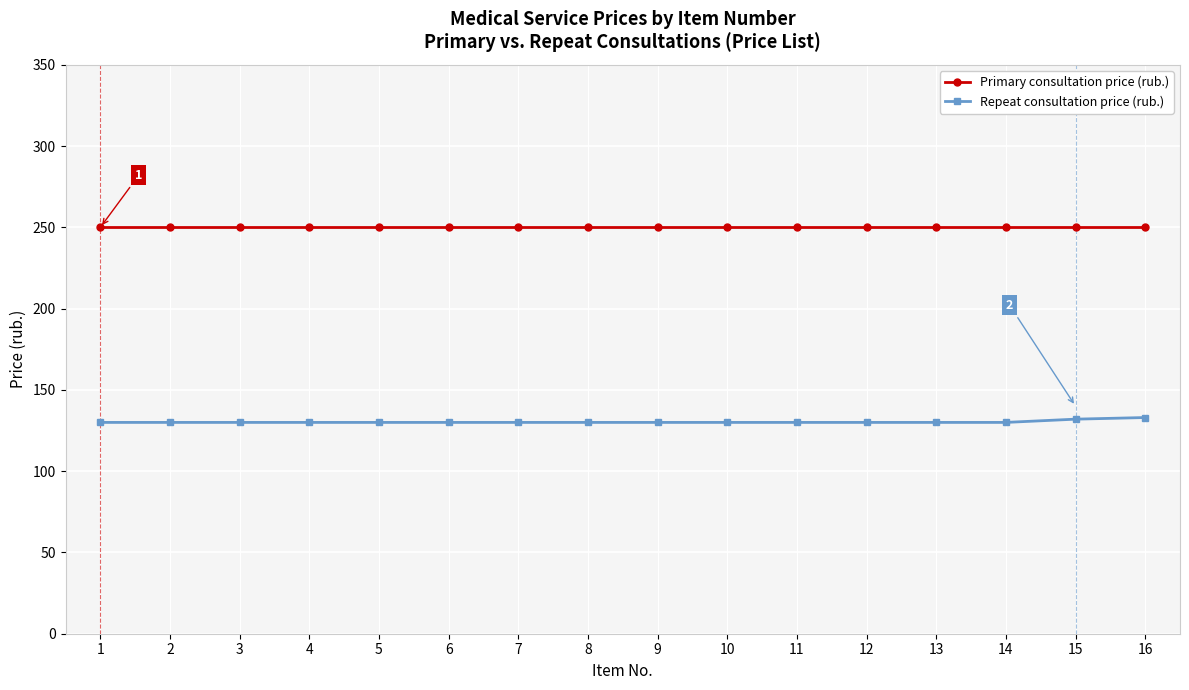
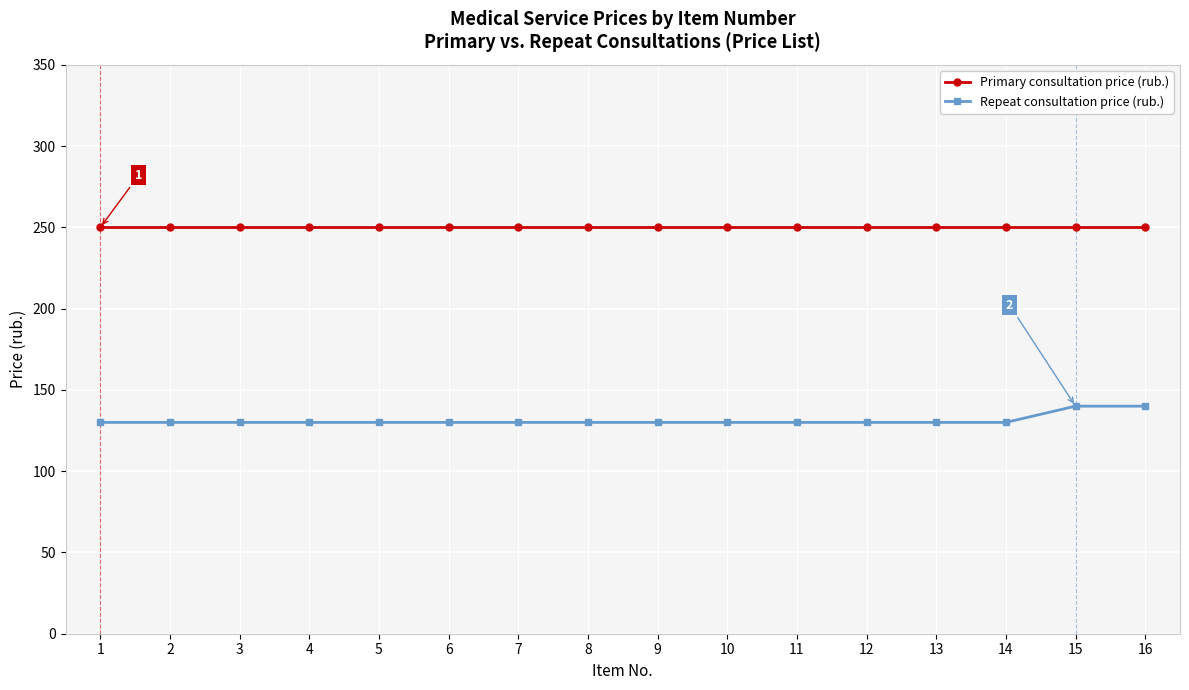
  {
    "Primary consultation price (rub.)": {
      "1": 250,
      "2": 250,
      "3": 250,
      "4": 250,
      "5": 250,
      "6": 250,
      "7": 250,
      "8": 250,
      "9": 250,
      "10": 250,
      "11": 250,
      "12": 250,
      "13": 250,
      "14": 250,
      "15": 250,
      "16": 250
    },
    "Repeat consultation price (rub.)": {
      "1": 130,
      "2": 130,
      "3": 130,
      "4": 130,
      "5": 130,
      "6": 130,
      "7": 130,
      "8": 130,
      "9": 130,
      "10": 130,
      "11": 130,
      "12": 130,
      "13": 130,
      "14": 130,
-     "15": 132,
-     "16": 133
+     "15": 140,
+     "16": 140
    }
  }
